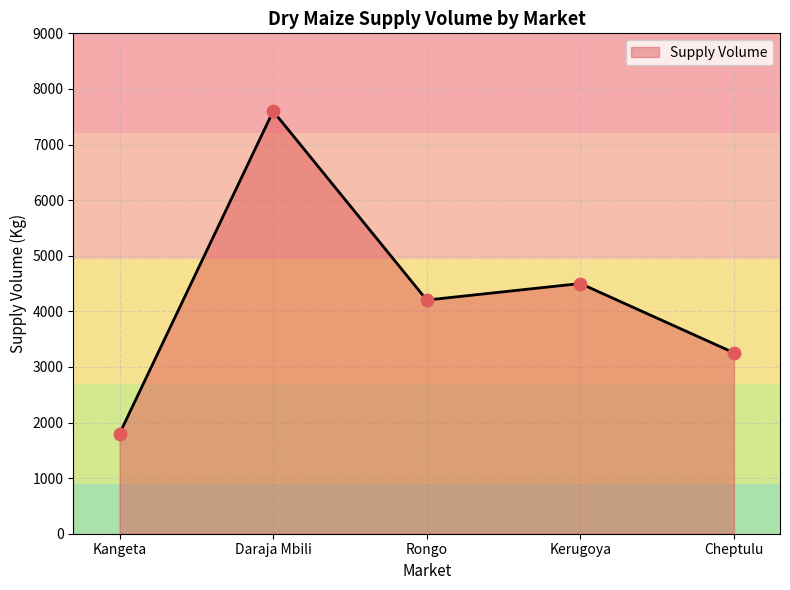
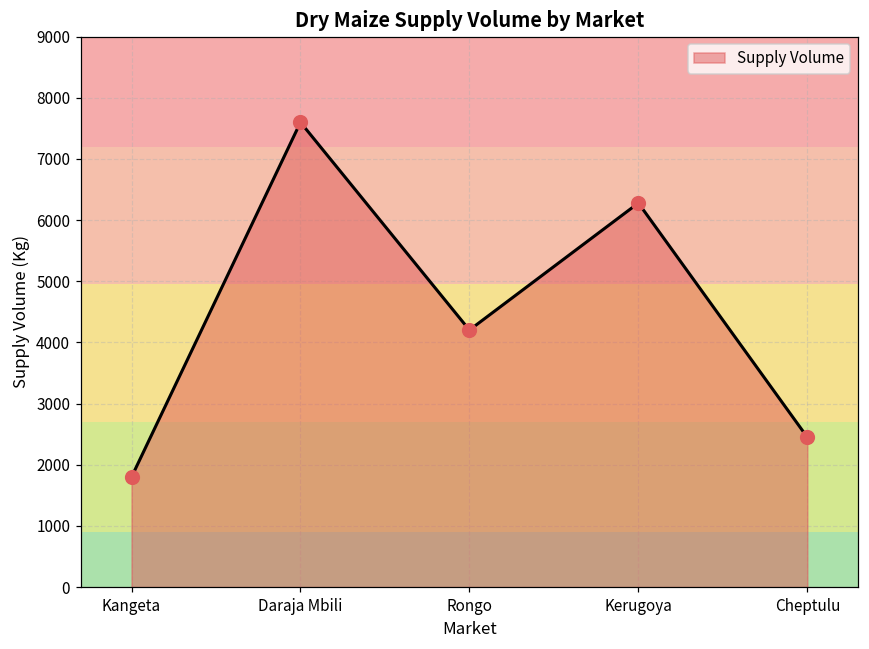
  {
    "Kangeta": 1800,
    "Daraja Mbili": 7600,
    "Rongo": 4200,
-   "Kerugoya": 4500,
-   "Cheptulu": 3300
+   "Kerugoya": 6300,
+   "Cheptulu": 2500
  }
